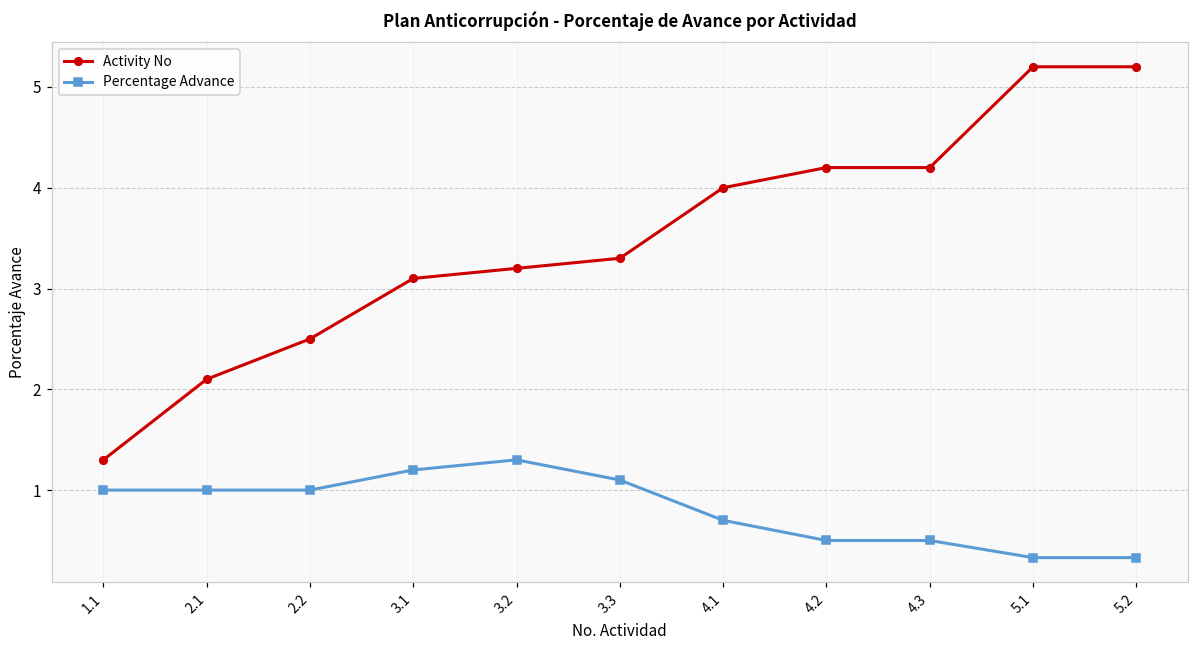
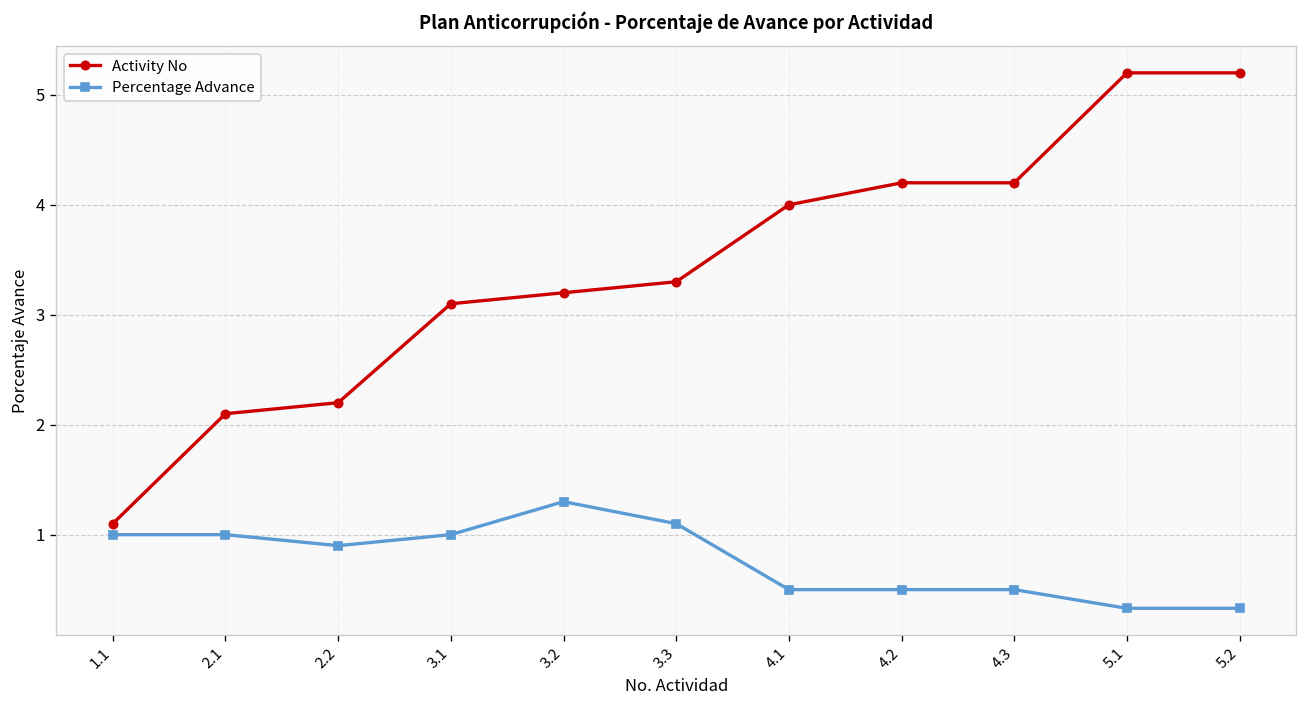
  {
    "Activity No": {
-     "1.1": 1.3,
+     "1.1": 1.1,
      "2.1": 2.1,
-     "2.2": 2.5,
+     "2.2": 2.2,
      "3.1": 3.1,
      "3.2": 3.2,
      "3.3": 3.3,
      "4.1": 4.0,
      "4.2": 4.2,
      "4.3": 4.2,
      "5.1": 5.2,
      "5.2": 5.2
    },
    "Percentage Advance": {
      "1.1": 1.0,
      "2.1": 1.0,
-     "2.2": 1.0,
-     "3.1": 1.2,
+     "2.2": 0.9,
+     "3.1": 1.0,
      "3.2": 1.3,
      "3.3": 1.1,
-     "4.1": 0.7,
+     "4.1": 0.5,
      "4.2": 0.5,
      "4.3": 0.5,
      "5.1": 0.3,
      "5.2": 0.3
    }
  }
